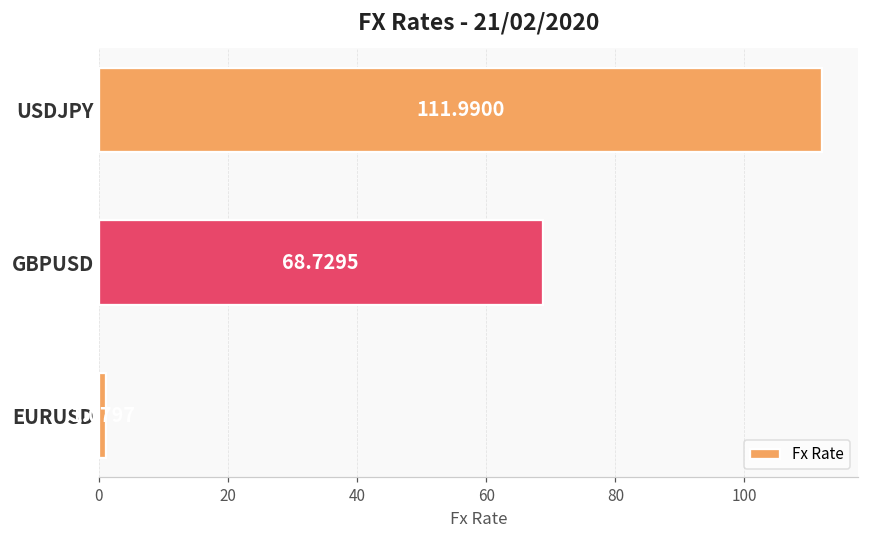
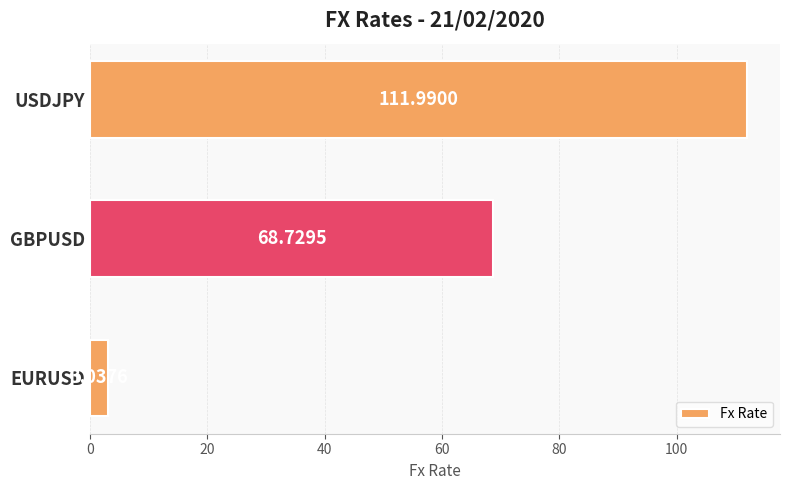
  {
-   "EURUSD": 1
+   "EURUSD": 3
  }
